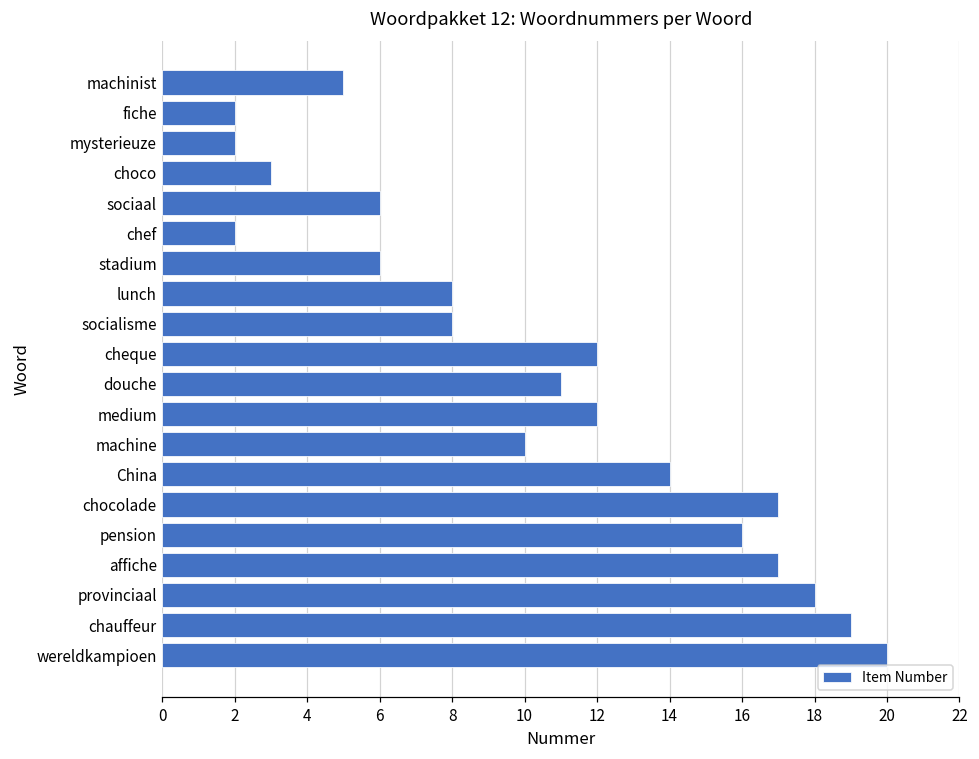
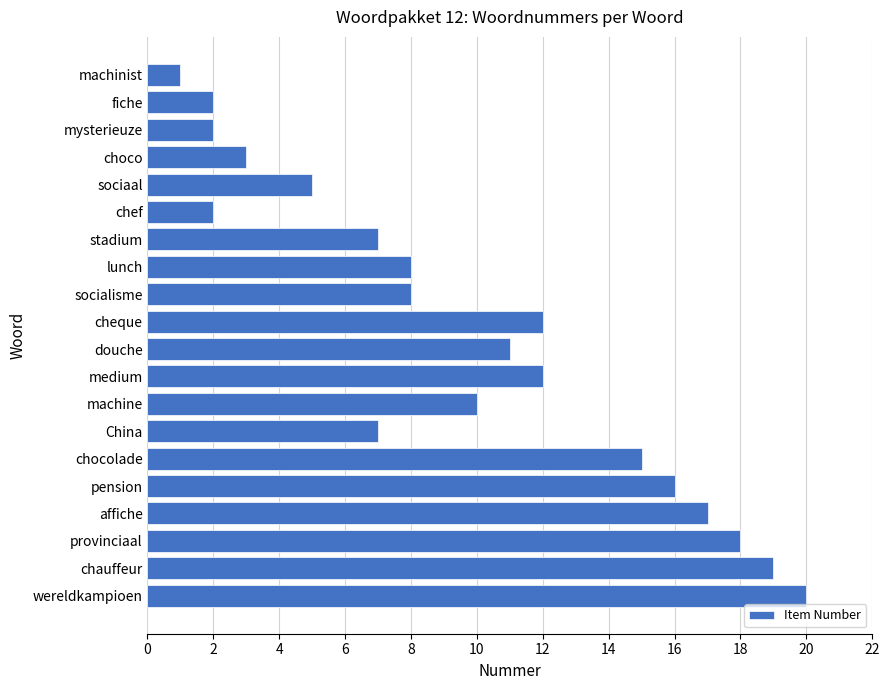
  {
-   "machinist": 5,
+   "machinist": 1,
    "fiche": 2,
    "mysterieuze": 2,
    "choco": 3,
-   "sociaal": 6,
+   "sociaal": 5,
    "chef": 2,
-   "stadium": 6,
+   "stadium": 7,
    "lunch": 8,
    "socialisme": 8,
    "cheque": 12,
    "douche": 11,
    "medium": 12,
    "machine": 10,
-   "China": 14,
-   "chocolade": 17,
+   "China": 7,
+   "chocolade": 15,
    "pension": 16,
    "affiche": 17,
    "provinciaal": 18,
    "chauffeur": 19,
    "wereldkampioen": 20
  }
